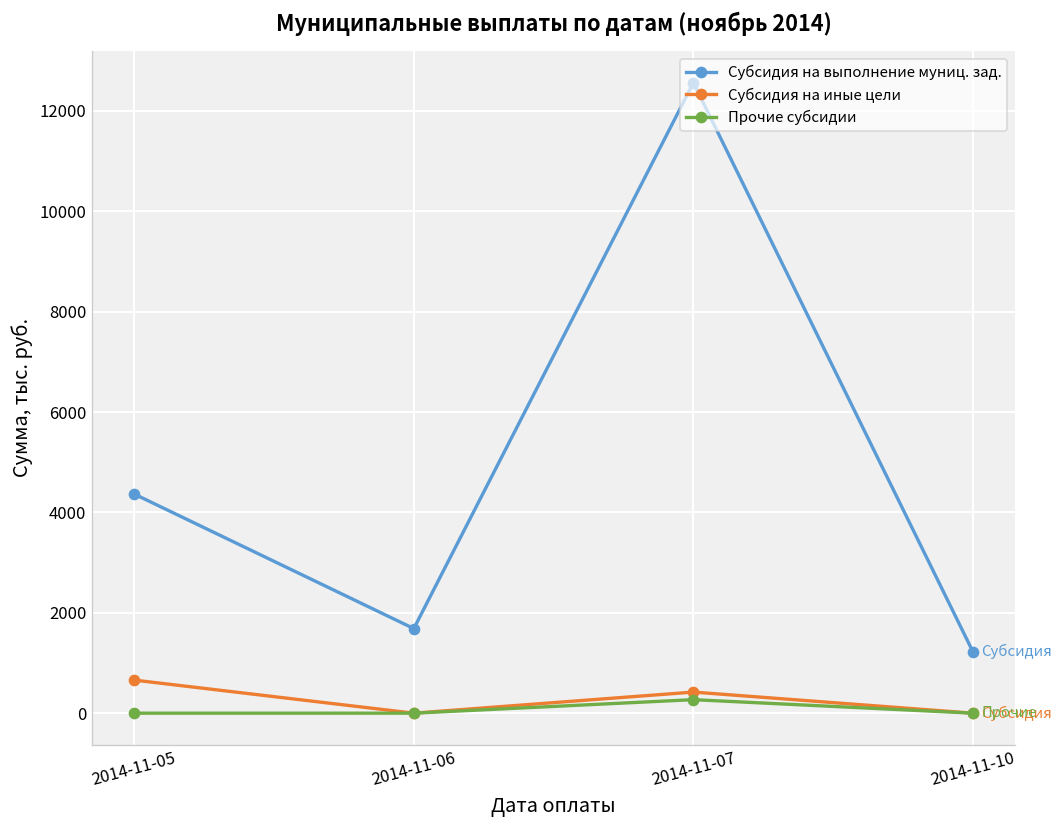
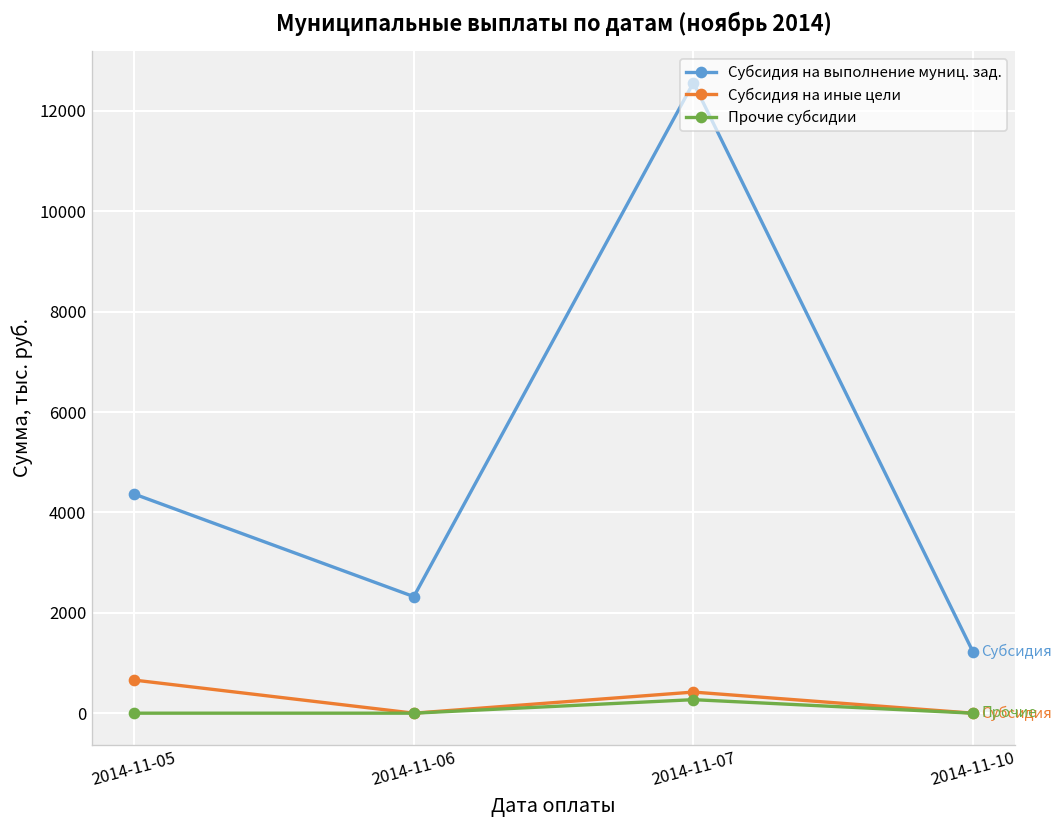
  {
    "Субсидия на выполнение муниц. зад.": {
      "2014-11-05": 4400,
-     "2014-11-06": 1700,
+     "2014-11-06": 2300,
      "2014-11-10": 1200
    },
    "Субсидия на иные цели": {
      "2014-11-05": 700,
      "2014-11-07": 400
    },
    "Прочие субсидии": {
      "2014-11-05": 0,
      "2014-11-07": 300
    }
  }
